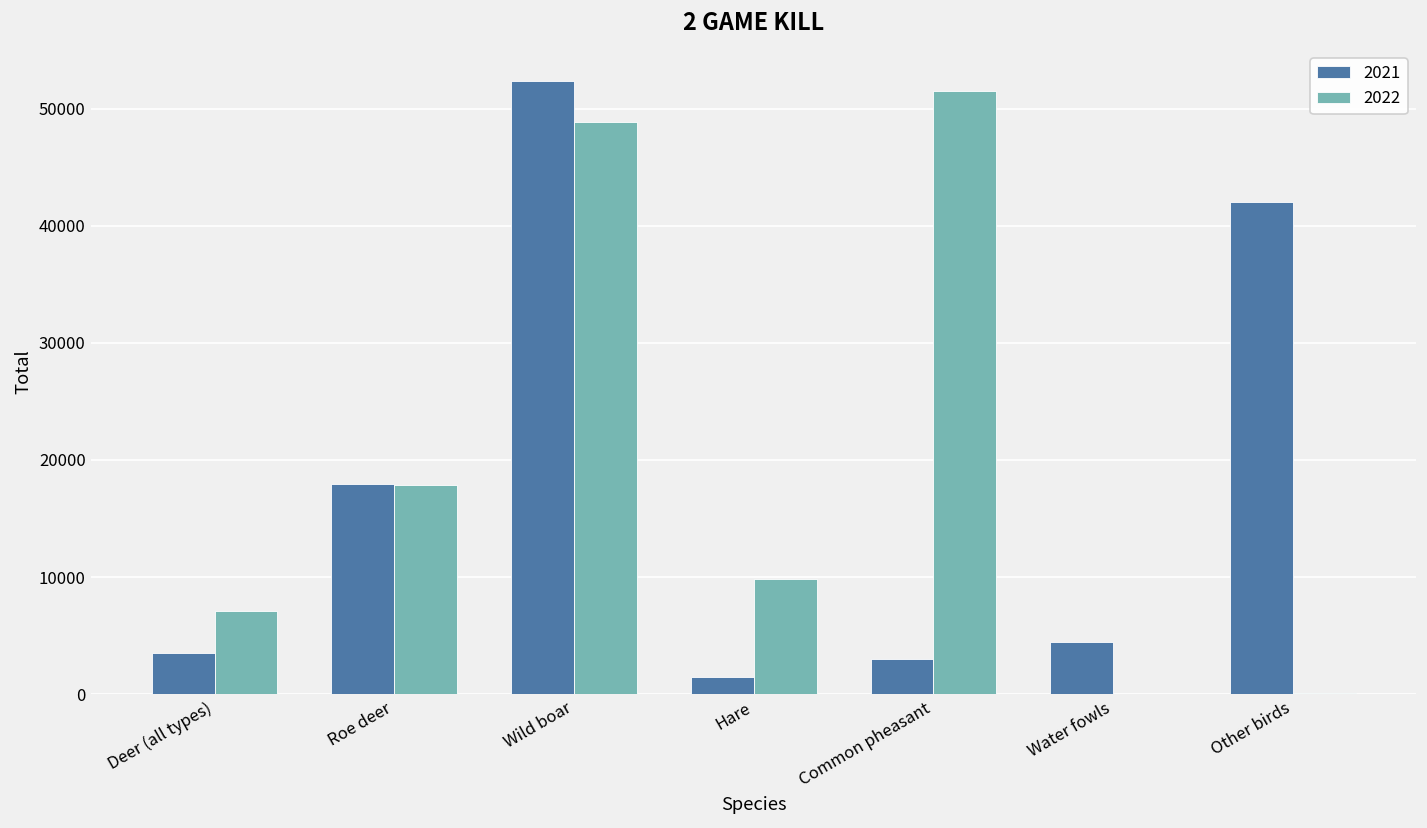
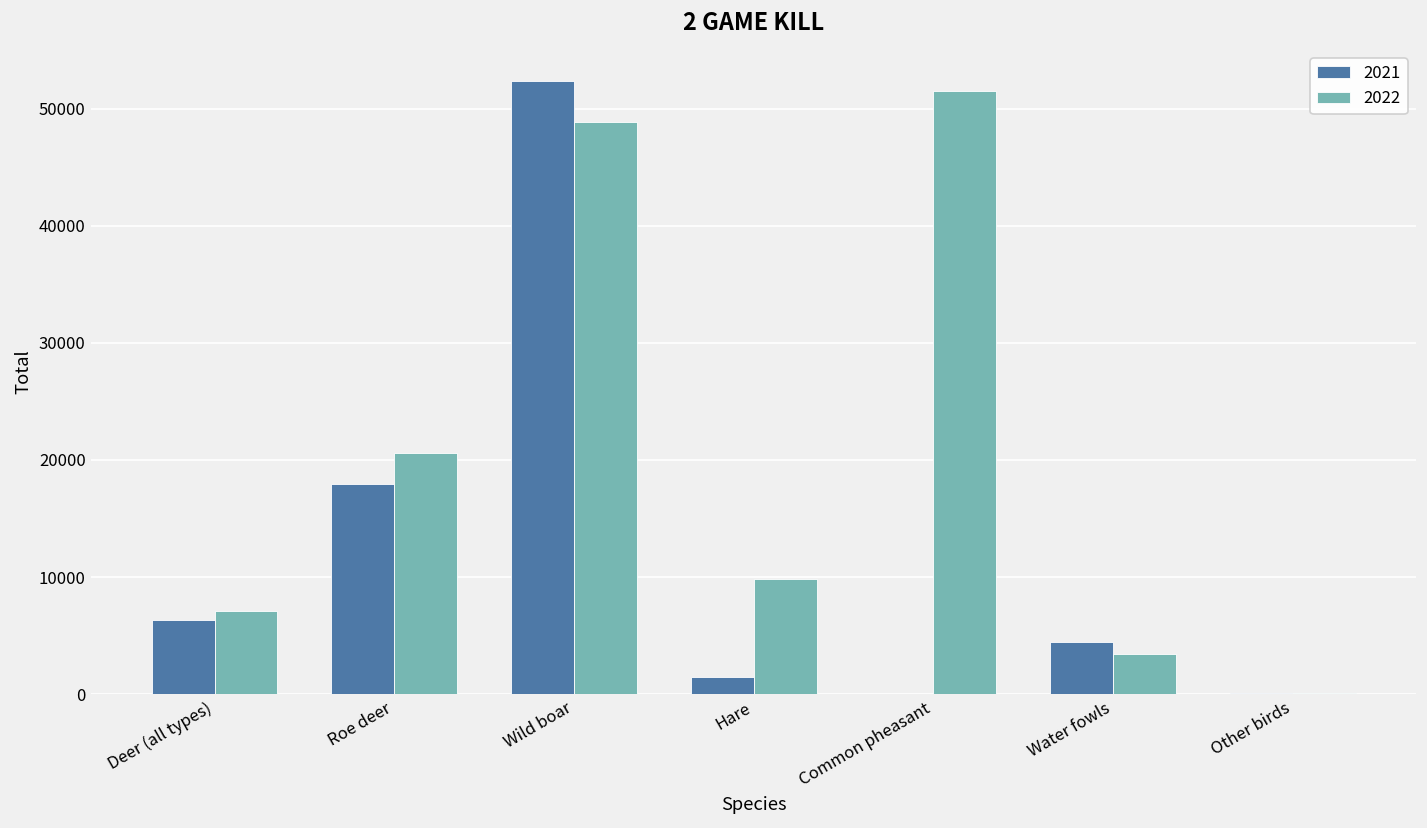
  {
    "2021": {
-     "Deer (all types)": 3000,
+     "Deer (all types)": 6000,
      "Roe deer": 18000,
      "Wild boar": 52000,
      "Hare": 1000,
-     "Common pheasant": 3000,
+     "Common pheasant": 0,
      "Water fowls": 4000,
-     "Other birds": 42000
+     "Other birds": 0
    },
    "2022": {
      "Deer (all types)": 7000,
-     "Roe deer": 18000,
+     "Roe deer": 21000,
      "Wild boar": 49000,
      "Hare": 10000,
      "Common pheasant": 52000,
-     "Water fowls": 0
+     "Water fowls": 3000
    }
  }
